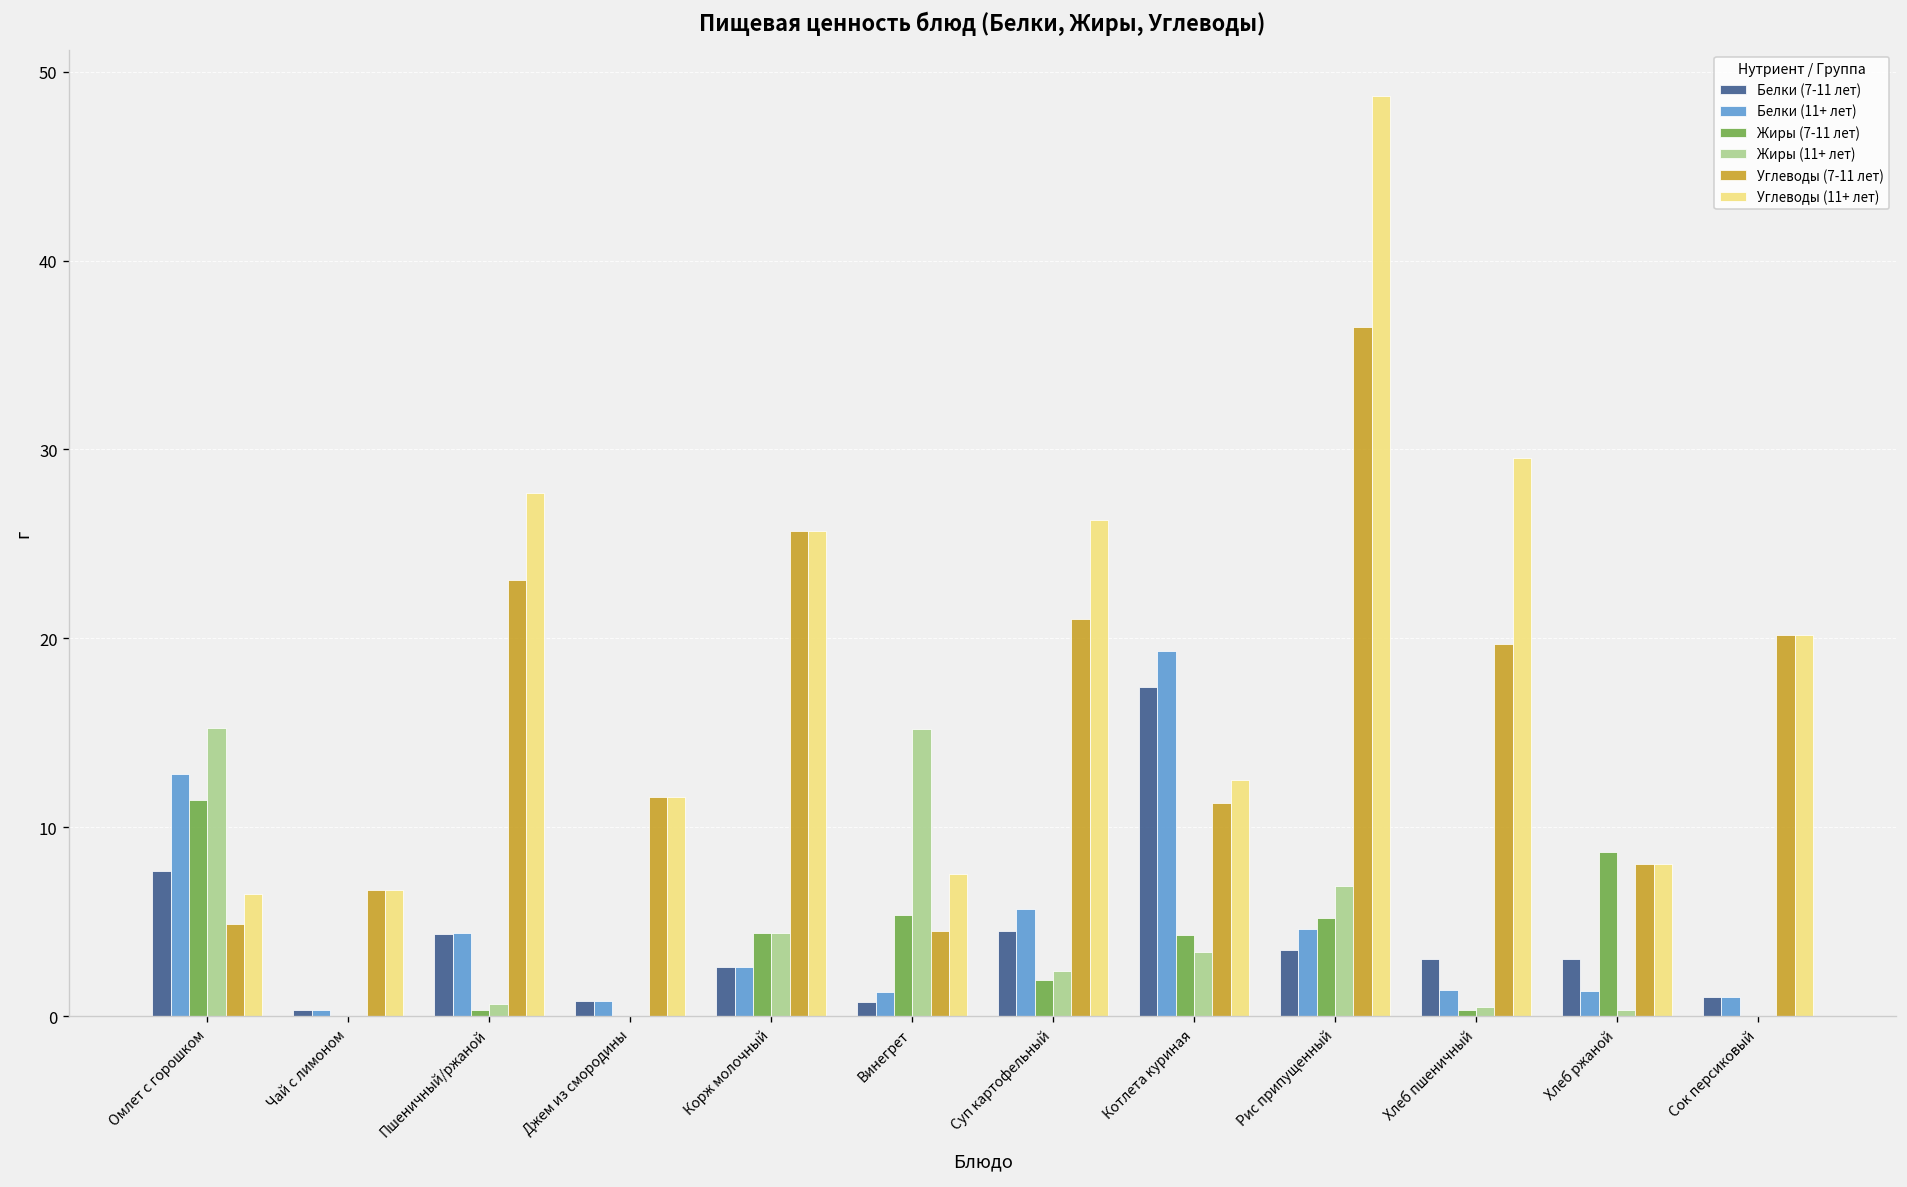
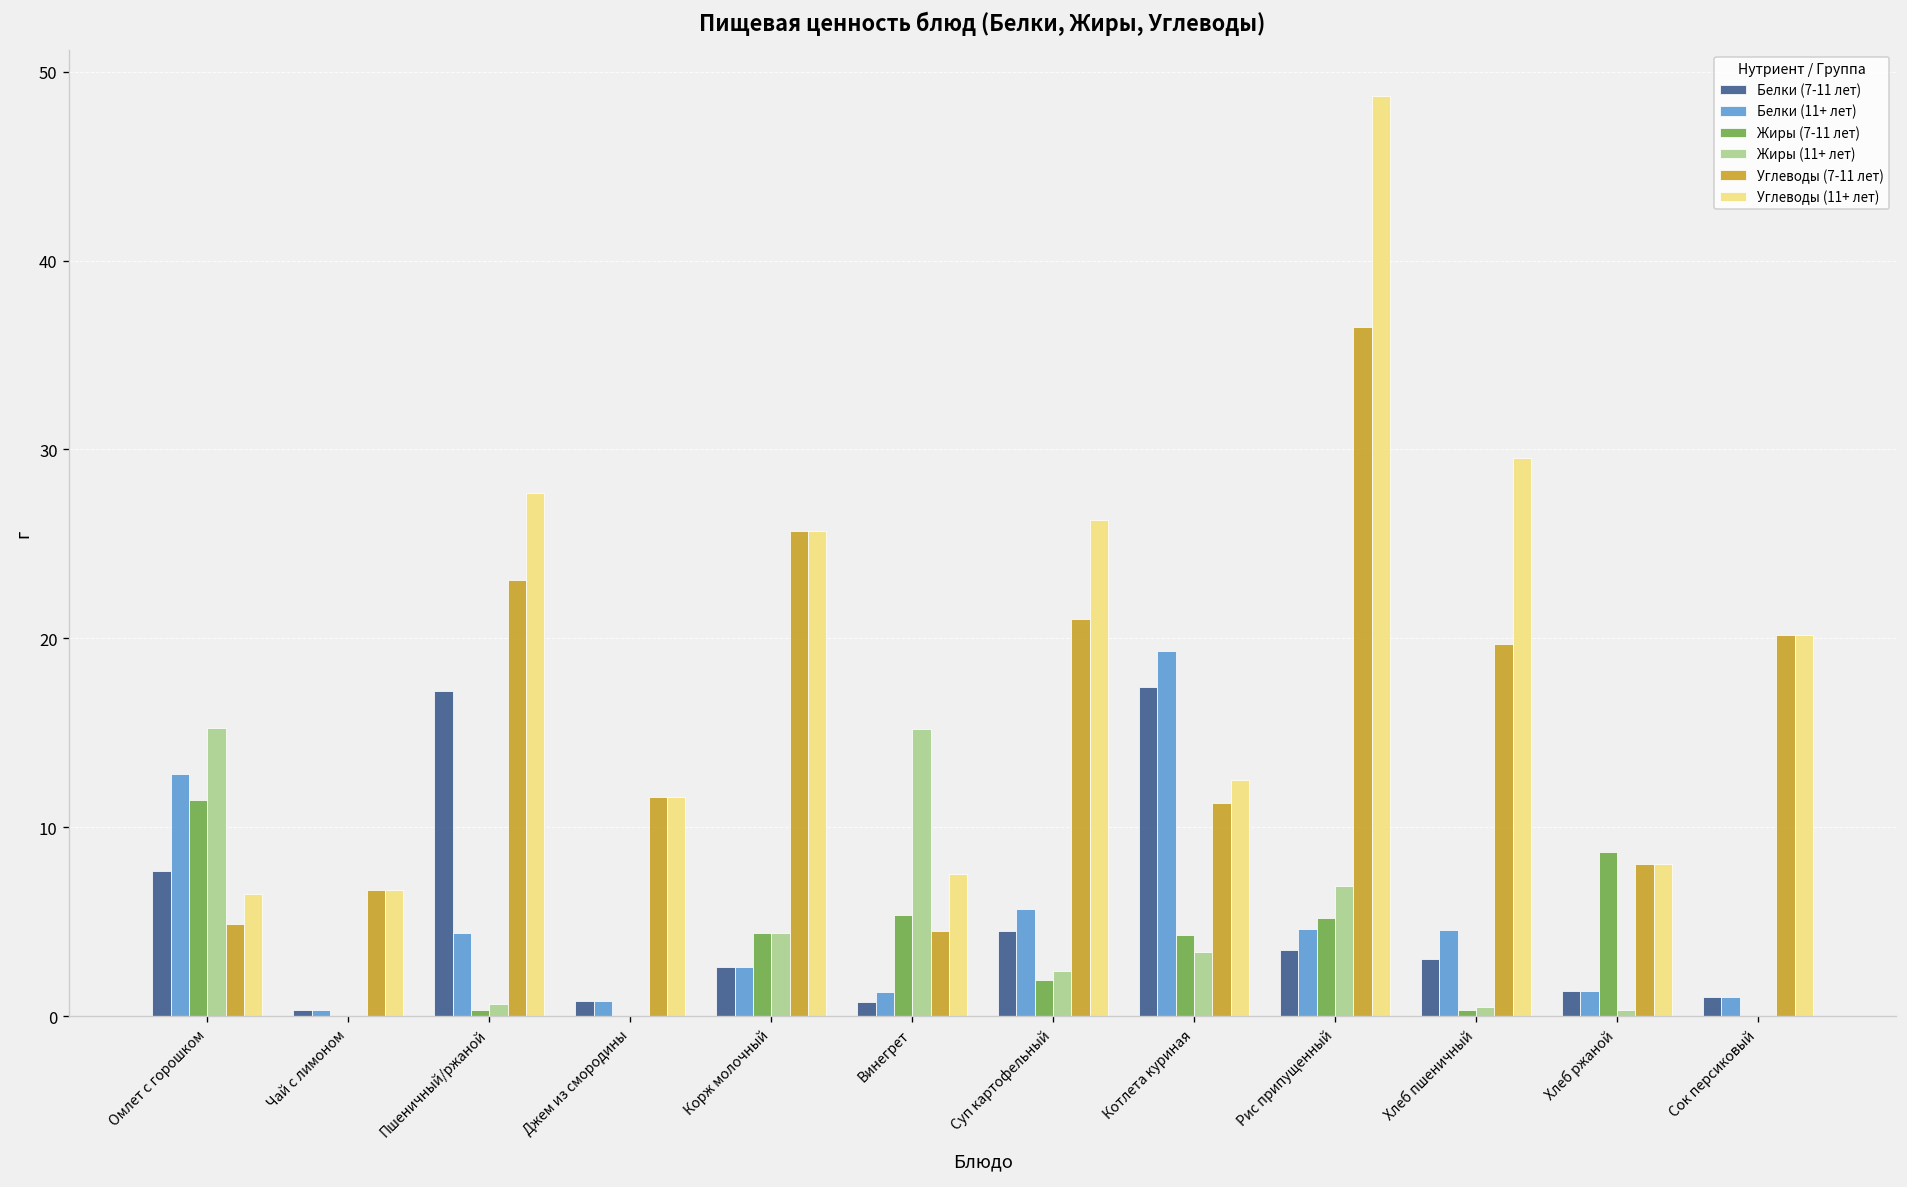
  {
    "Белки (7-11 лет)": {
      "Омлет с горошком": 7.7,
      "Чай с лимоном": 0.3,
-     "Пшеничный/ржаной": 4.4,
+     "Пшеничный/ржаной": 17.2,
      "Джем из смородины": 0.8,
      "Корж молочный": 2.6,
      "Винегрет": 0.8,
      "Суп картофельный": 4.5,
      "Котлета куриная": 17.4,
      "Рис припущенный": 3.5,
      "Хлеб пшеничный": 3.0,
-     "Хлеб ржаной": 3.0,
+     "Хлеб ржаной": 1.4,
      "Сок персиковый": 1.0
    },
    "Белки (11+ лет)": {
      "Омлет с горошком": 12.8,
      "Чай с лимоном": 0.3,
      "Пшеничный/ржаной": 4.4,
      "Джем из смородины": 0.8,
      "Корж молочный": 2.6,
      "Винегрет": 1.3,
      "Суп картофельный": 5.7,
      "Котлета куриная": 19.3,
      "Рис припущенный": 4.6,
-     "Хлеб пшеничный": 1.4,
+     "Хлеб пшеничный": 4.6,
      "Хлеб ржаной": 1.4,
      "Сок персиковый": 1.0
    },
    "Жиры (7-11 лет)": {
      "Омлет с горошком": 11.4,
      "Чай с лимоном": 0.0,
      "Пшеничный/ржаной": 0.3,
      "Корж молочный": 4.4,
      "Винегрет": 5.3,
      "Суп картофельный": 1.9,
      "Котлета куриная": 4.3,
      "Рис припущенный": 5.2,
      "Хлеб пшеничный": 0.3,
      "Хлеб ржаной": 8.7,
      "Сок персиковый": 0.0
    },
    "Жиры (11+ лет)": {
      "Омлет с горошком": 15.3,
      "Чай с лимоном": 0.0,
      "Пшеничный/ржаной": 0.6,
      "Корж молочный": 4.4,
      "Винегрет": 15.2,
      "Суп картофельный": 2.4,
      "Котлета куриная": 3.4,
      "Рис припущенный": 6.9,
      "Хлеб пшеничный": 0.5,
      "Хлеб ржаной": 0.3,
      "Сок персиковый": 0.0
    },
    "Углеводы (7-11 лет)": {
      "Омлет с горошком": 4.9,
      "Чай с лимоном": 6.7,
      "Пшеничный/ржаной": 23.1,
      "Джем из смородины": 11.6,
      "Корж молочный": 25.7,
      "Винегрет": 4.5,
      "Суп картофельный": 21.0,
      "Котлета куриная": 11.3,
      "Рис припущенный": 36.5,
      "Хлеб пшеничный": 19.7,
      "Хлеб ржаной": 8.0,
      "Сок персиковый": 20.2
    },
    "Углеводы (11+ лет)": {
      "Омлет с горошком": 6.5,
      "Чай с лимоном": 6.7,
      "Пшеничный/ржаной": 27.7,
      "Джем из смородины": 11.6,
      "Корж молочный": 25.7,
      "Винегрет": 7.5,
      "Суп картофельный": 26.3,
      "Котлета куриная": 12.5,
      "Рис припущенный": 48.7,
      "Хлеб пшеничный": 29.5,
      "Хлеб ржаной": 8.0,
      "Сок персиковый": 20.2
    }
  }
